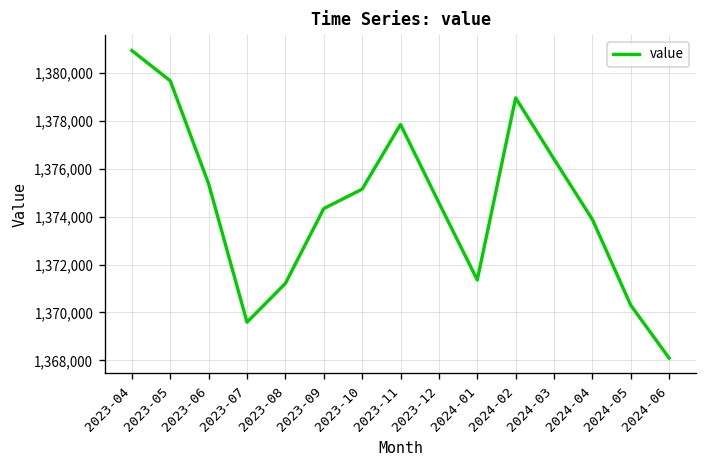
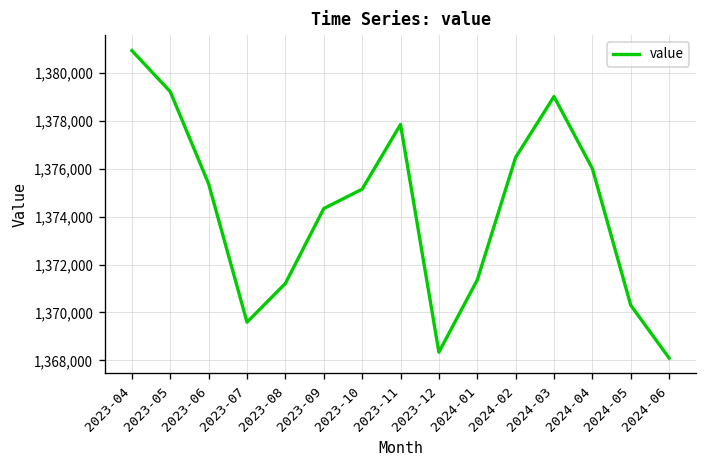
  {
    "2023-04": "1,380,900",
-   "2023-05": "1,379,700",
+   "2023-05": "1,379,200",
    "2023-06": "1,375,400",
    "2023-07": "1,369,600",
    "2023-08": "1,371,200",
    "2023-09": "1,374,300",
    "2023-10": "1,375,100",
    "2023-11": "1,377,800",
-   "2023-12": "1,374,600",
+   "2023-12": "1,368,300",
    "2024-01": "1,371,400",
-   "2024-02": "1,378,900",
-   "2024-03": "1,376,400",
-   "2024-04": "1,373,900",
+   "2024-02": "1,376,500",
+   "2024-03": "1,379,000",
+   "2024-04": "1,376,000",
    "2024-05": "1,370,300",
    "2024-06": "1,368,100"
  }
